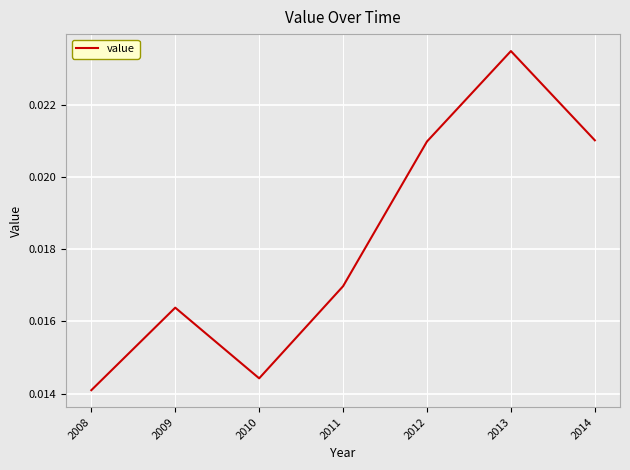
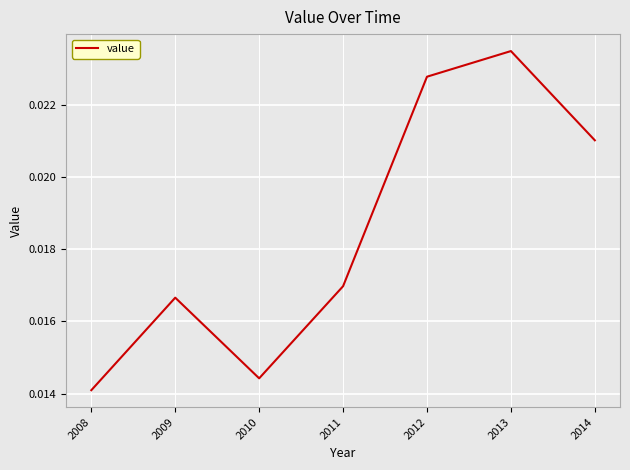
  {
    "2008": 0.0141,
-   "2009": 0.0164,
+   "2009": 0.0167,
    "2010": 0.0144,
    "2011": 0.0170,
-   "2012": 0.0210,
+   "2012": 0.0228,
    "2013": 0.0235,
    "2014": 0.0210
  }
